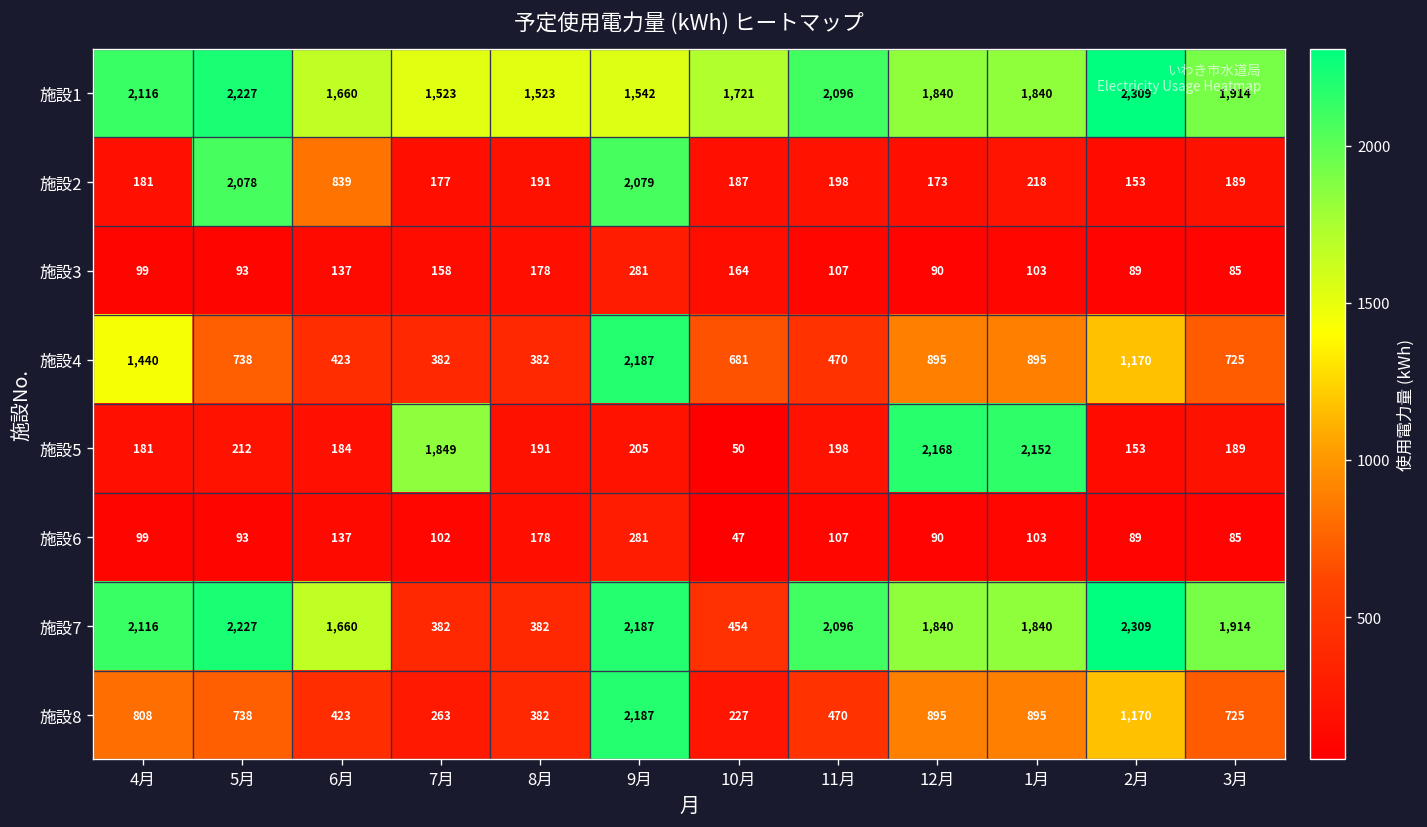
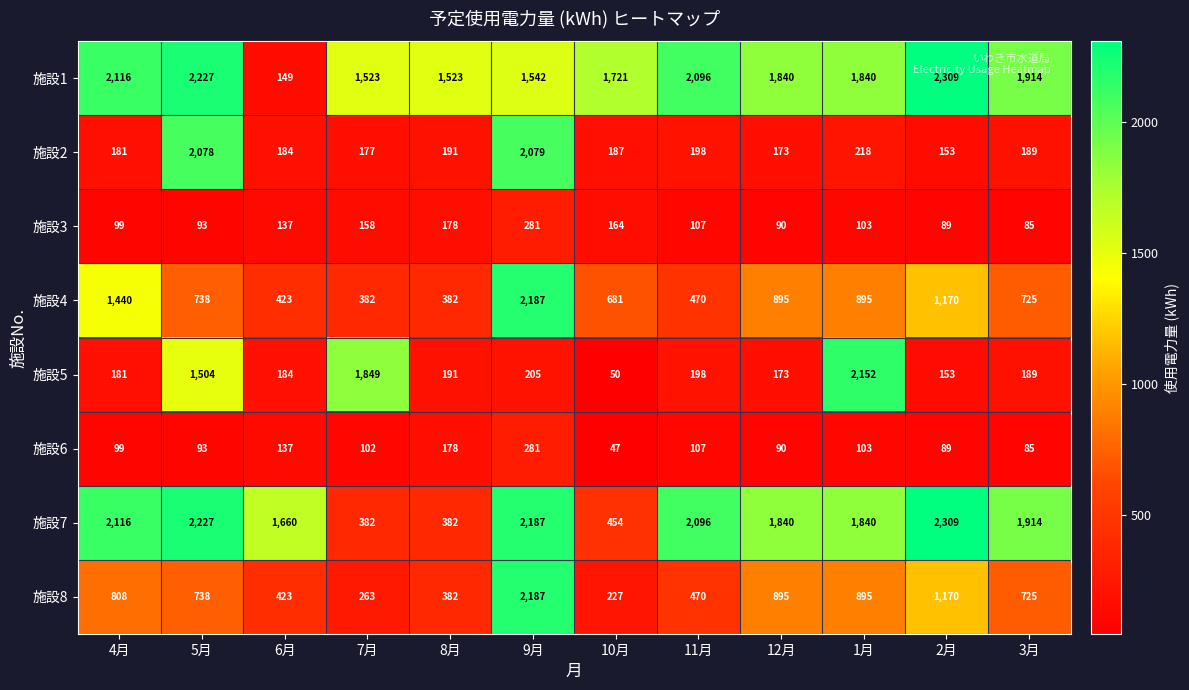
  {
    "施設1": {
      "4月": "2,116",
      "5月": "2,227",
-     "6月": "1,660",
+     "6月": "149",
      "7月": "1,523",
      "8月": "1,523",
      "9月": "1,542",
      "10月": "1,721",
      "11月": "2,096",
      "12月": "1,840",
      "1月": "1,840"
    },
    "施設2": {
      "4月": "181",
      "5月": "2,078",
-     "6月": "839",
+     "6月": "184",
      "7月": "177",
      "8月": "191",
      "9月": "2,079",
      "10月": "187",
      "11月": "198",
      "12月": "173",
      "1月": "218",
      "2月": "153",
      "3月": "189"
    },
    "施設3": {
      "4月": "99",
      "5月": "93",
      "6月": "137",
      "7月": "158",
      "8月": "178",
      "9月": "281",
      "10月": "164",
      "11月": "107",
      "12月": "90",
      "1月": "103",
      "2月": "89",
      "3月": "85"
    },
    "施設4": {
      "4月": "1,440",
      "5月": "738",
      "6月": "423",
      "7月": "382",
      "8月": "382",
      "9月": "2,187",
      "10月": "681",
      "11月": "470",
      "12月": "895",
      "1月": "895",
      "2月": "1,170",
      "3月": "725"
    },
    "施設5": {
      "4月": "181",
-     "5月": "212",
+     "5月": "1,504",
      "6月": "184",
      "7月": "1,849",
      "8月": "191",
      "9月": "205",
      "10月": "50",
      "11月": "198",
-     "12月": "2,168",
+     "12月": "173",
      "1月": "2,152",
      "2月": "153",
      "3月": "189"
    },
    "施設6": {
      "4月": "99",
      "5月": "93",
      "6月": "137",
      "7月": "102",
      "8月": "178",
      "9月": "281",
      "10月": "47",
      "11月": "107",
      "12月": "90",
      "1月": "103",
      "2月": "89",
      "3月": "85"
    },
    "施設7": {
      "4月": "2,116",
      "5月": "2,227",
      "6月": "1,660",
      "7月": "382",
      "8月": "382",
      "9月": "2,187",
      "10月": "454",
      "11月": "2,096",
      "12月": "1,840",
      "1月": "1,840",
      "2月": "2,309",
      "3月": "1,914"
    },
    "施設8": {
      "4月": "808",
      "5月": "738",
      "6月": "423",
      "7月": "263",
      "8月": "382",
      "9月": "2,187",
      "10月": "227",
      "11月": "470",
      "12月": "895",
      "1月": "895",
      "2月": "1,170",
      "3月": "725"
    }
  }
